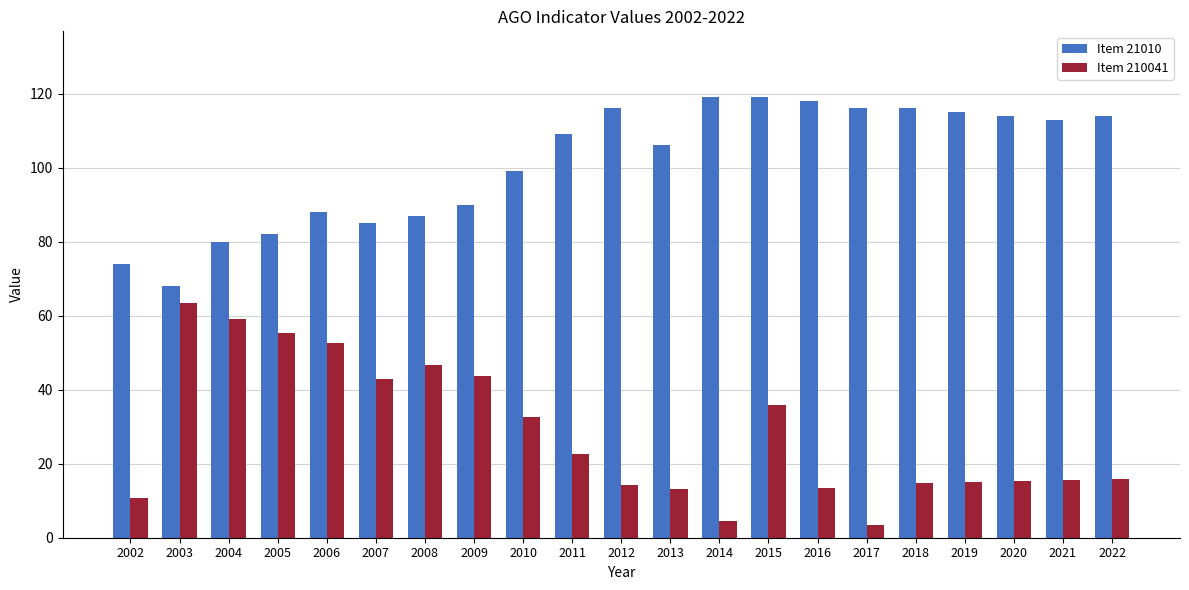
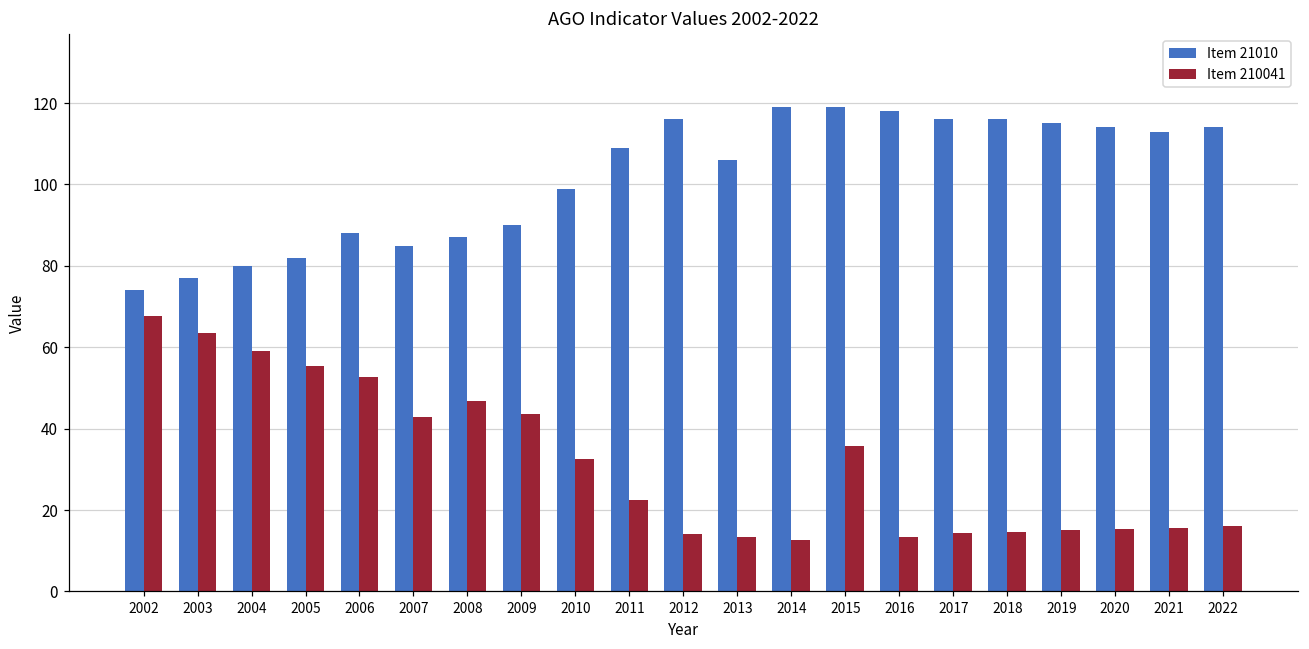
  {
    "Item 21010": {
      "2002": 74,
-     "2003": 68,
+     "2003": 77,
      "2004": 80,
      "2005": 82,
      "2006": 88,
      "2007": 85,
      "2008": 87,
      "2009": 90,
      "2010": 99,
      "2011": 109,
      "2012": 116,
      "2013": 106,
      "2014": 119,
      "2015": 119,
      "2016": 118,
      "2017": 116,
      "2018": 116,
      "2019": 115,
      "2020": 114,
      "2021": 113,
      "2022": 114
    },
    "Item 210041": {
-     "2002": 11,
+     "2002": 68,
      "2003": 64,
      "2004": 59,
      "2005": 55,
      "2006": 53,
      "2007": 43,
      "2008": 47,
      "2009": 44,
      "2010": 33,
      "2011": 23,
      "2012": 14,
      "2013": 13,
-     "2014": 5,
+     "2014": 13,
      "2015": 36,
      "2016": 14,
-     "2017": 3,
+     "2017": 14,
      "2018": 15,
      "2019": 15,
      "2020": 15,
      "2021": 16,
      "2022": 16
    }
  }
